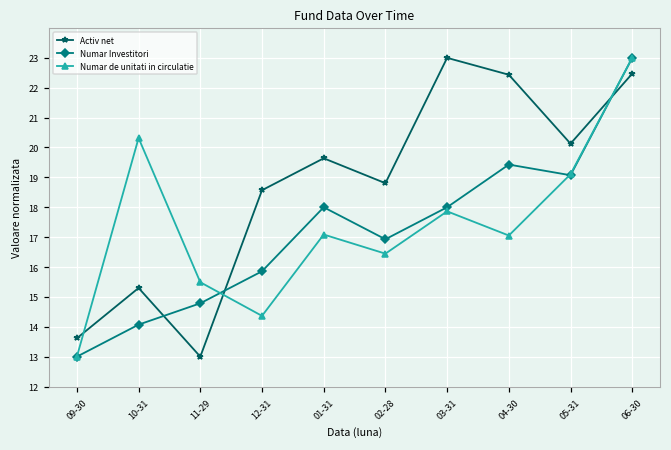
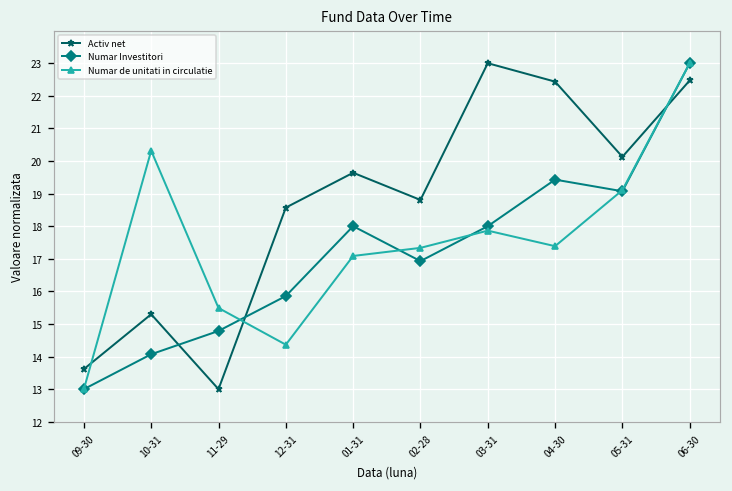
  {
    "Numar de unitati in circulatie": {
      "10-31": 20.3,
      "11-29": 15.5,
      "12-31": 14.4,
      "01-31": 17.1,
-     "02-28": 16.4,
+     "02-28": 17.3,
      "03-31": 17.9,
-     "04-30": 17.1
+     "04-30": 17.4
    }
  }
